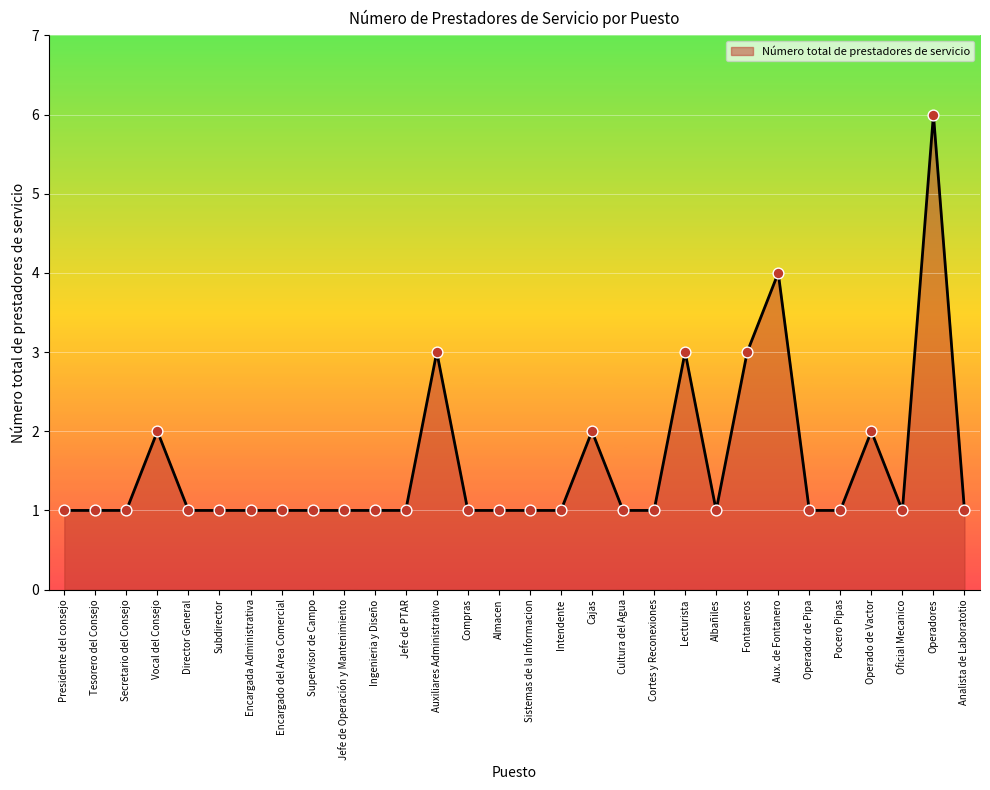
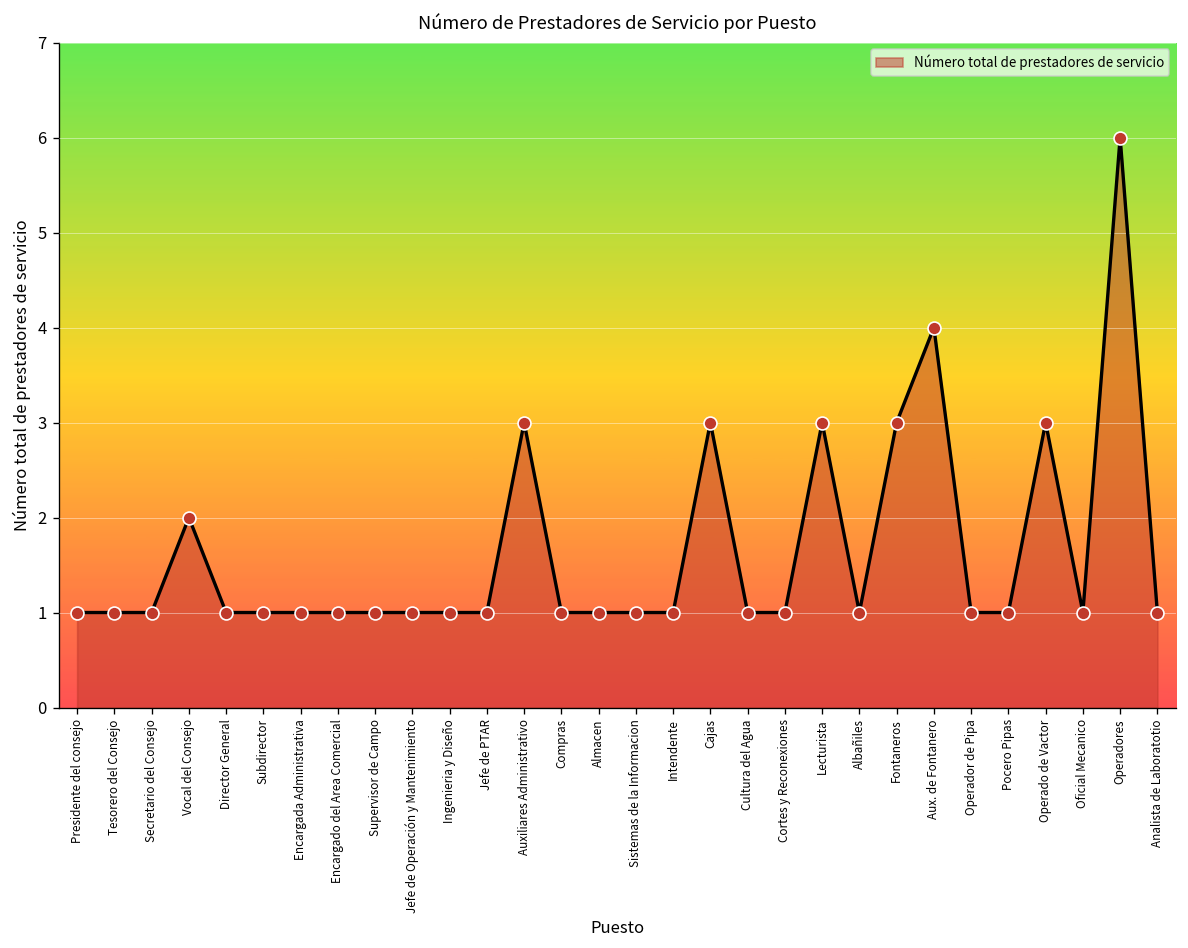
  {
    "Presidente del consejo": 1,
    "Tesorero del Consejo": 1,
    "Secretario del Consejo": 1,
    "Vocal del Consejo": 2,
    "Director General": 1,
    "Subdirector": 1,
    "Encargada Administrativa": 1,
    "Encargado del Area Comercial": 1,
    "Supervisor de Campo": 1,
    "Jefe de Operación y Mantenimiento": 1,
    "Ingenieria y Diseño": 1,
    "Jefe de PTAR": 1,
    "Auxiliares Administrativo": 3,
    "Compras": 1,
    "Almacen": 1,
    "Sistemas de la Informacion": 1,
    "Intendente": 1,
-   "Cajas": 2,
+   "Cajas": 3,
    "Cultura del Agua": 1,
    "Cortes y Reconexiones": 1,
    "Lecturista": 3,
    "Albañiles": 1,
    "Fontaneros": 3,
    "Aux. de Fontanero": 4,
    "Operador de Pipa": 1,
    "Pocero Pipas": 1,
-   "Operado de Vactor": 2,
+   "Operado de Vactor": 3,
    "Oficial Mecanico": 1,
    "Operadores": 6,
    "Analista de Laboratotio": 1
  }
